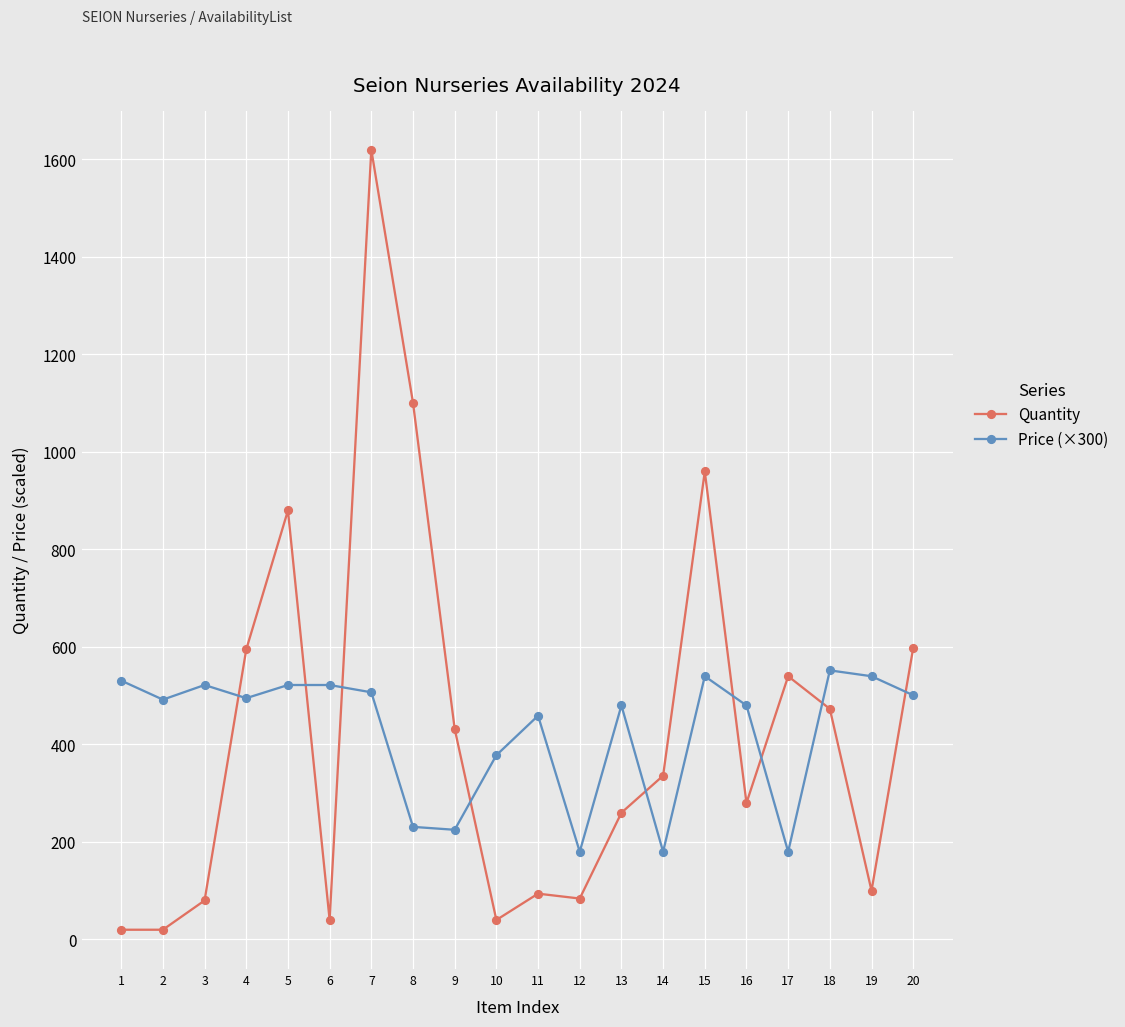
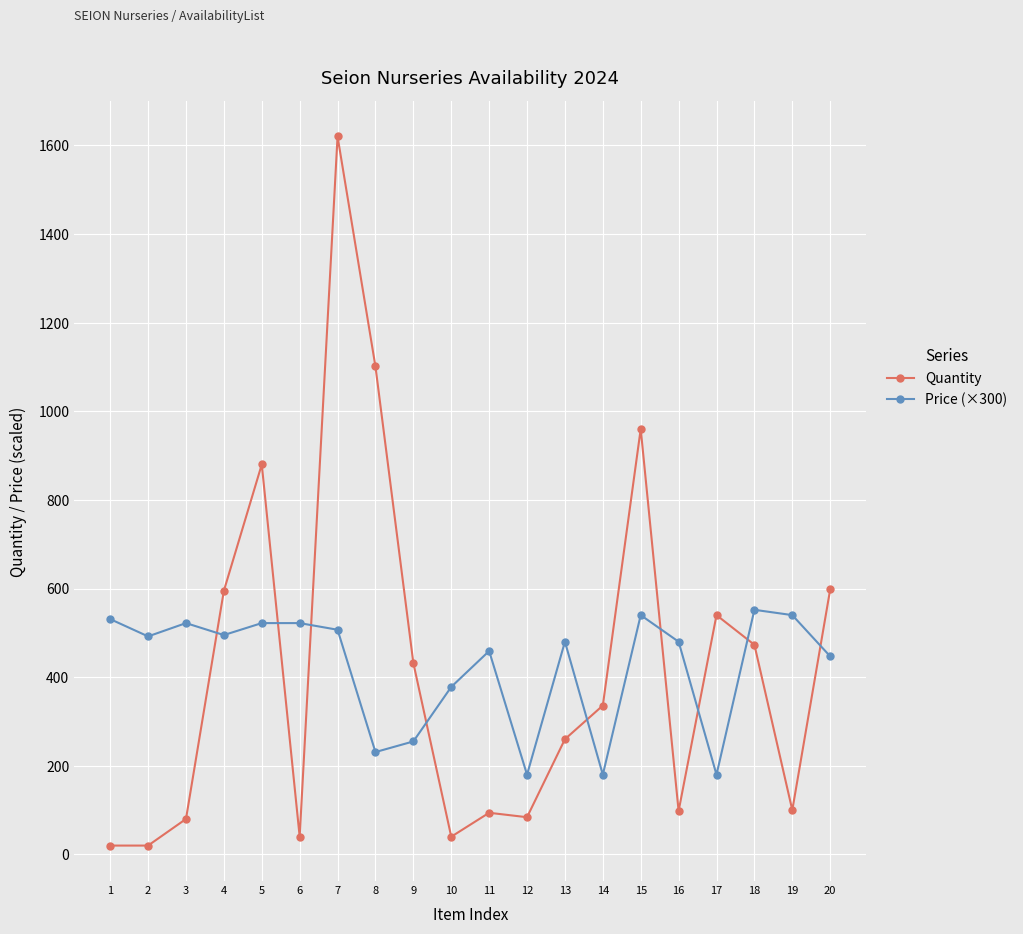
  {
    "Quantity": {
      "1": 20,
      "2": 20,
      "3": 80,
      "4": 600,
      "5": 880,
      "6": 40,
      "7": 1620,
      "8": 1100,
      "9": 430,
      "10": 40,
      "11": 90,
      "12": 80,
      "13": 260,
      "14": 340,
      "15": 960,
-     "16": 280,
+     "16": 100,
      "17": 540,
      "18": 470,
      "19": 100,
      "20": 600
    },
    "Price (×300)": {
      "1": 530,
      "2": 490,
      "3": 520,
      "4": 500,
      "5": 520,
      "6": 520,
      "7": 510,
      "8": 230,
-     "9": 230,
+     "9": 260,
      "10": 380,
      "11": 460,
      "12": 180,
      "13": 480,
      "14": 180,
      "15": 540,
      "16": 480,
      "17": 180,
      "18": 550,
      "19": 540,
-     "20": 500
+     "20": 450
    }
  }
